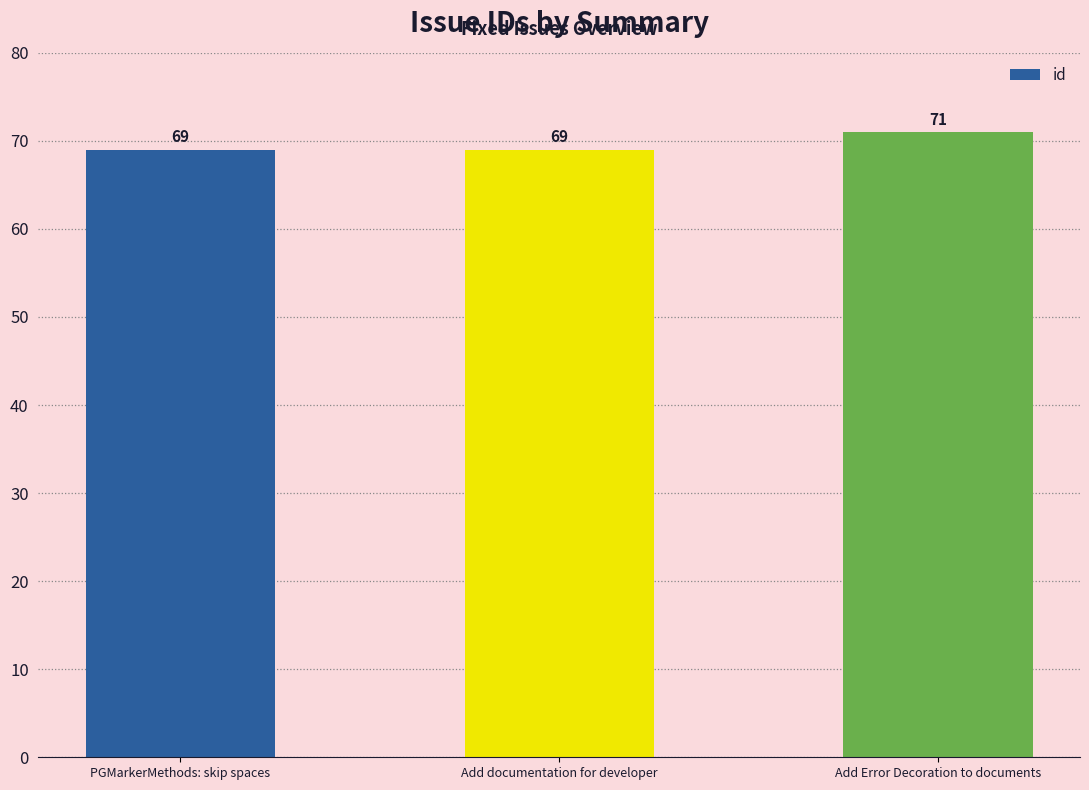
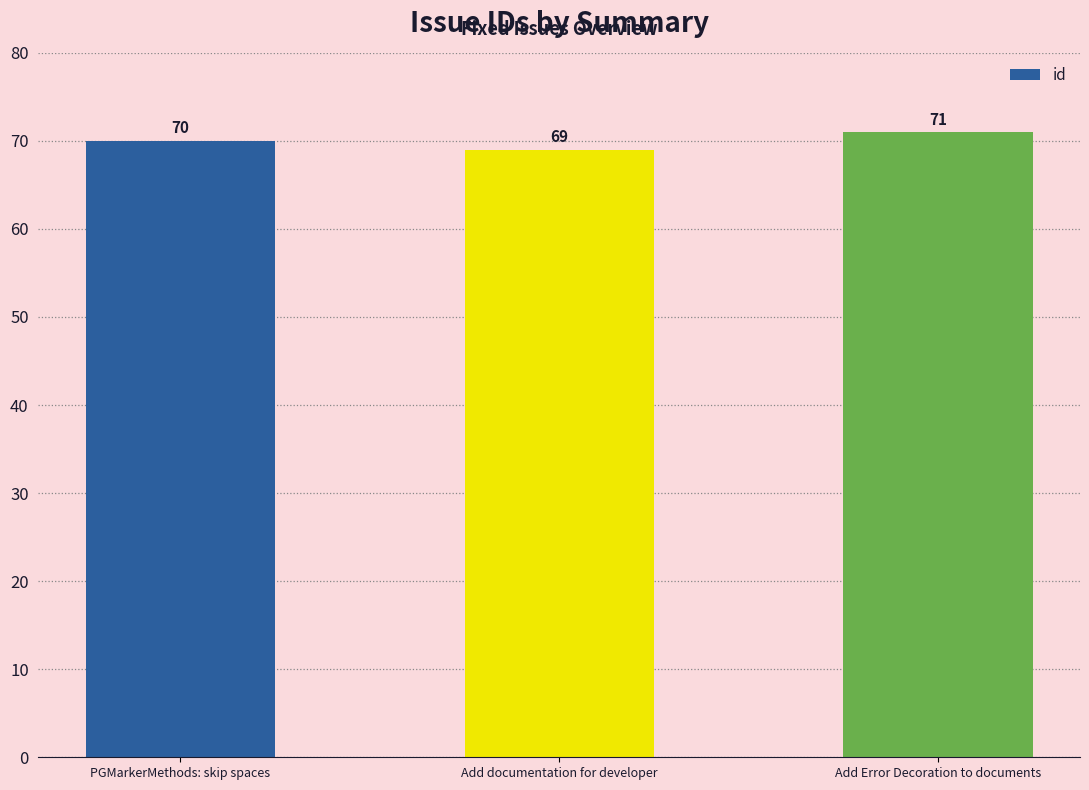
  {
-   "PGMarkerMethods: skip spaces": 69,
+   "PGMarkerMethods: skip spaces": 70,
    "Add documentation for developer": 69,
    "Add Error Decoration to documents": 71
  }
